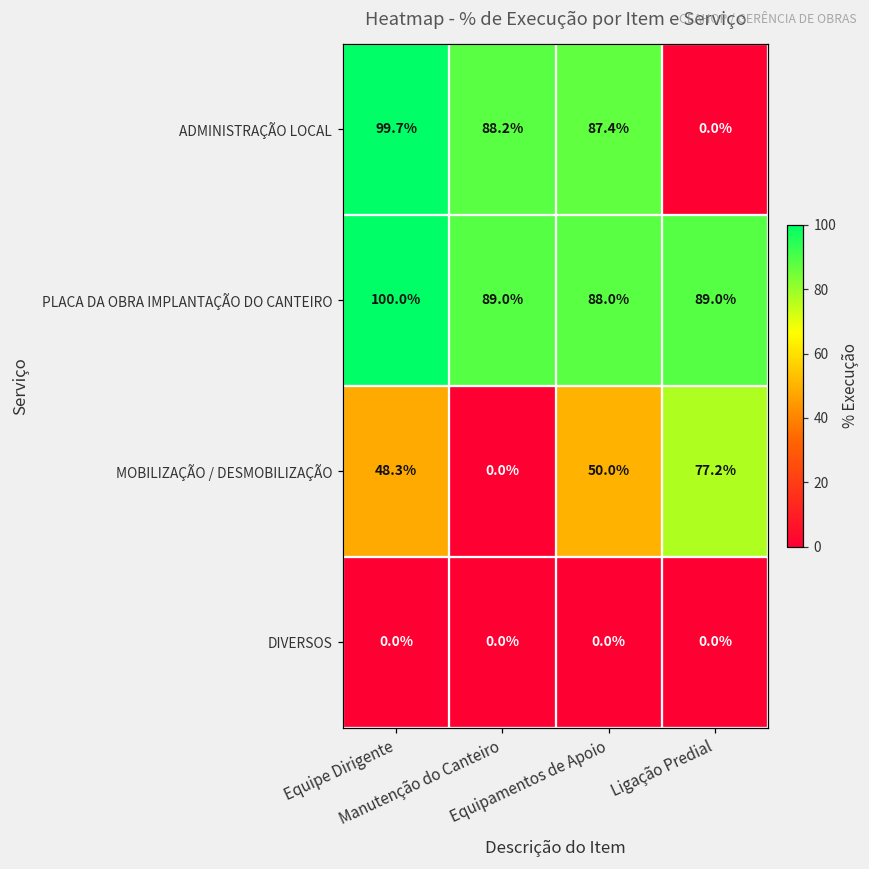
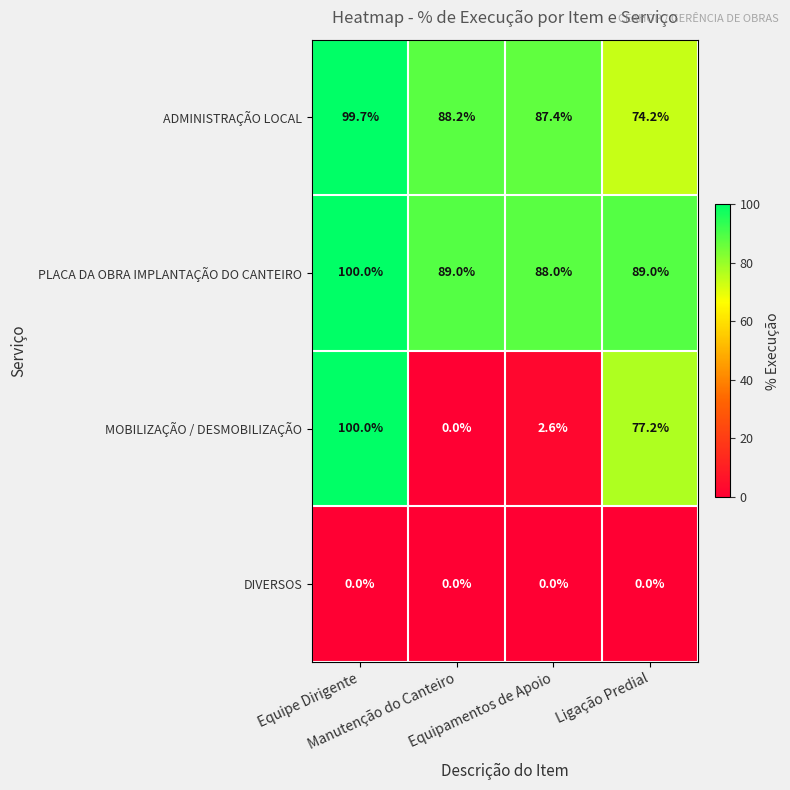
  {
    "ADMINISTRAÇÃO LOCAL": {
      "Equipe Dirigente": "99.7%",
      "Manutenção do Canteiro": "88.2%",
      "Equipamentos de Apoio": "87.4%",
-     "Ligação Predial": "0.0%"
+     "Ligação Predial": "74.2%"
    },
    "PLACA DA OBRA IMPLANTAÇÃO DO CANTEIRO": {
      "Equipe Dirigente": "100.0%",
      "Manutenção do Canteiro": "89.0%",
      "Equipamentos de Apoio": "88.0%",
      "Ligação Predial": "89.0%"
    },
    "MOBILIZAÇÃO / DESMOBILIZAÇÃO": {
-     "Equipe Dirigente": "48.3%",
+     "Equipe Dirigente": "100.0%",
      "Manutenção do Canteiro": "0.0%",
-     "Equipamentos de Apoio": "50.0%",
+     "Equipamentos de Apoio": "2.6%",
      "Ligação Predial": "77.2%"
    },
    "DIVERSOS": {
      "Equipe Dirigente": "0.0%",
      "Manutenção do Canteiro": "0.0%",
      "Equipamentos de Apoio": "0.0%",
      "Ligação Predial": "0.0%"
    }
  }
